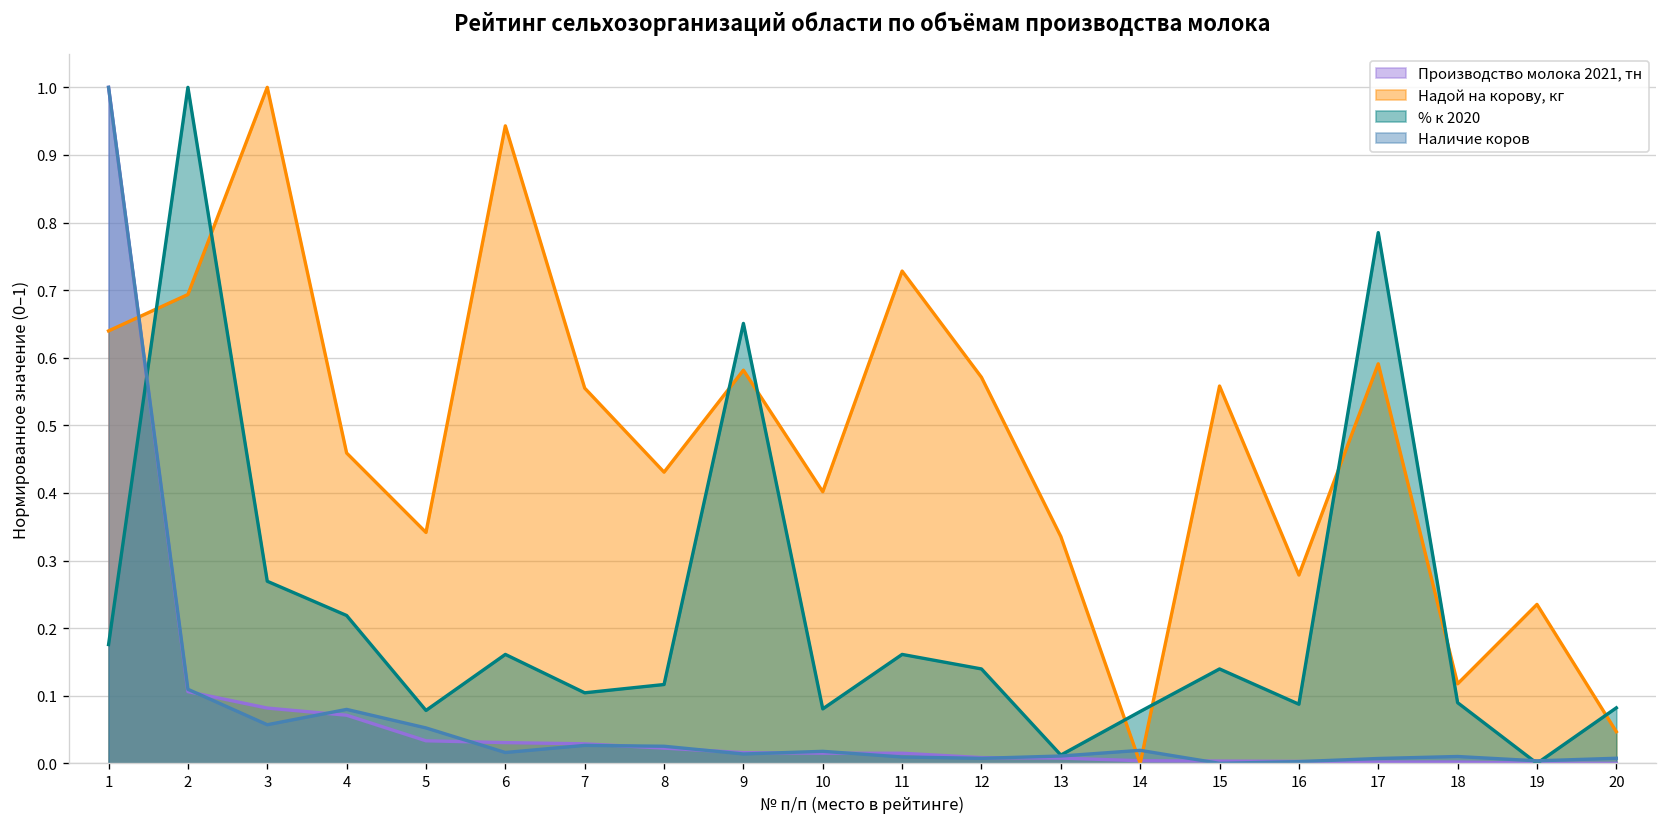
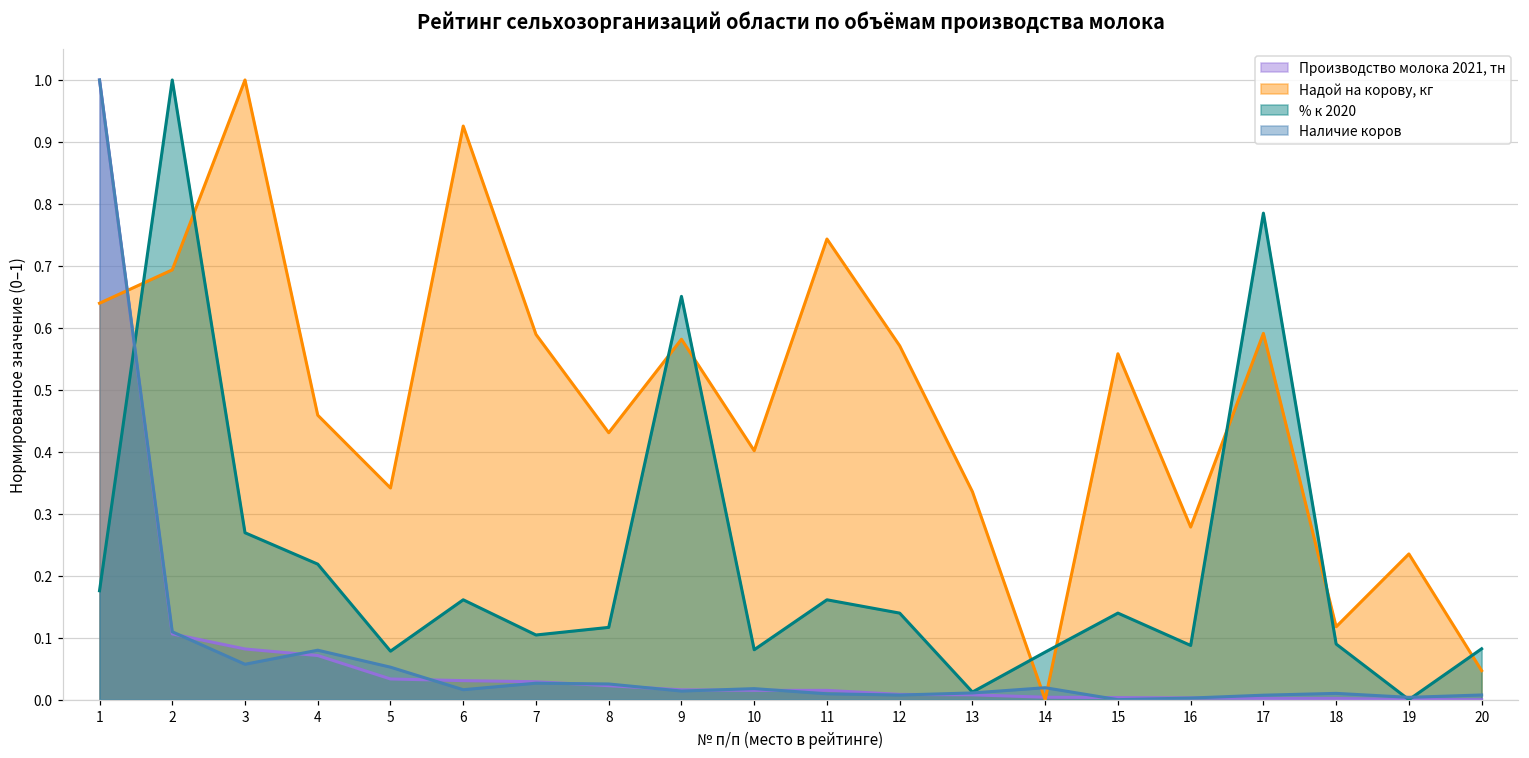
  {
    "Надой на корову, кг": {
      "1": 0.64,
      "2": 0.69,
      "3": 1.00,
      "4": 0.46,
      "5": 0.34,
-     "6": 0.94,
-     "7": 0.56,
+     "6": 0.93,
+     "7": 0.59,
      "8": 0.43,
      "9": 0.58,
      "10": 0.40,
-     "11": 0.73,
+     "11": 0.74,
      "12": 0.57,
      "13": 0.34,
      "15": 0.56,
      "16": 0.28,
      "17": 0.59,
      "18": 0.12,
      "19": 0.24,
      "20": 0.05
    }
  }
